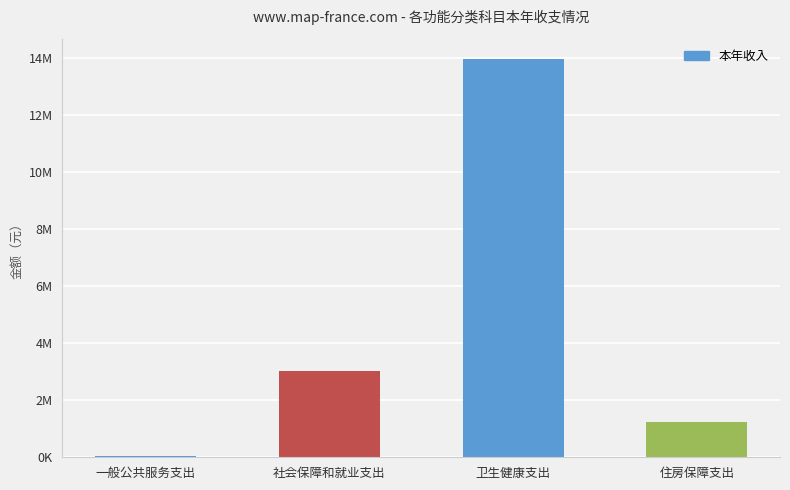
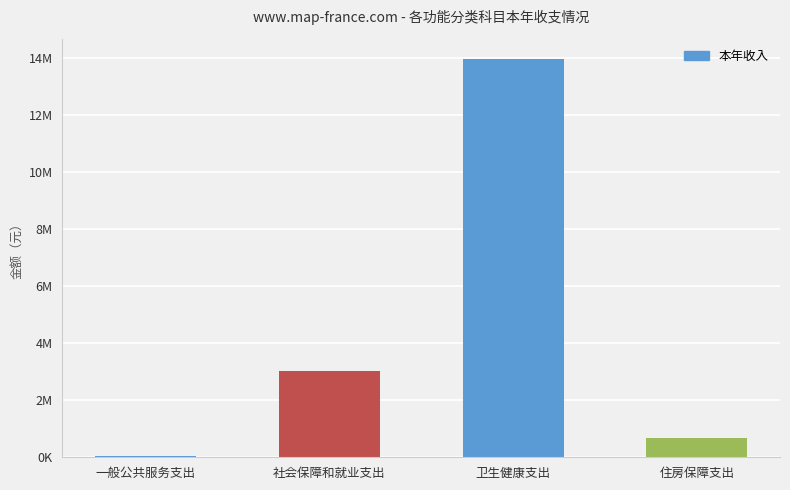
  {
    "社会保障和就业支出": 3000000,
    "卫生健康支出": 14000000,
-   "住房保障支出": 1200000
+   "住房保障支出": 700000
  }
